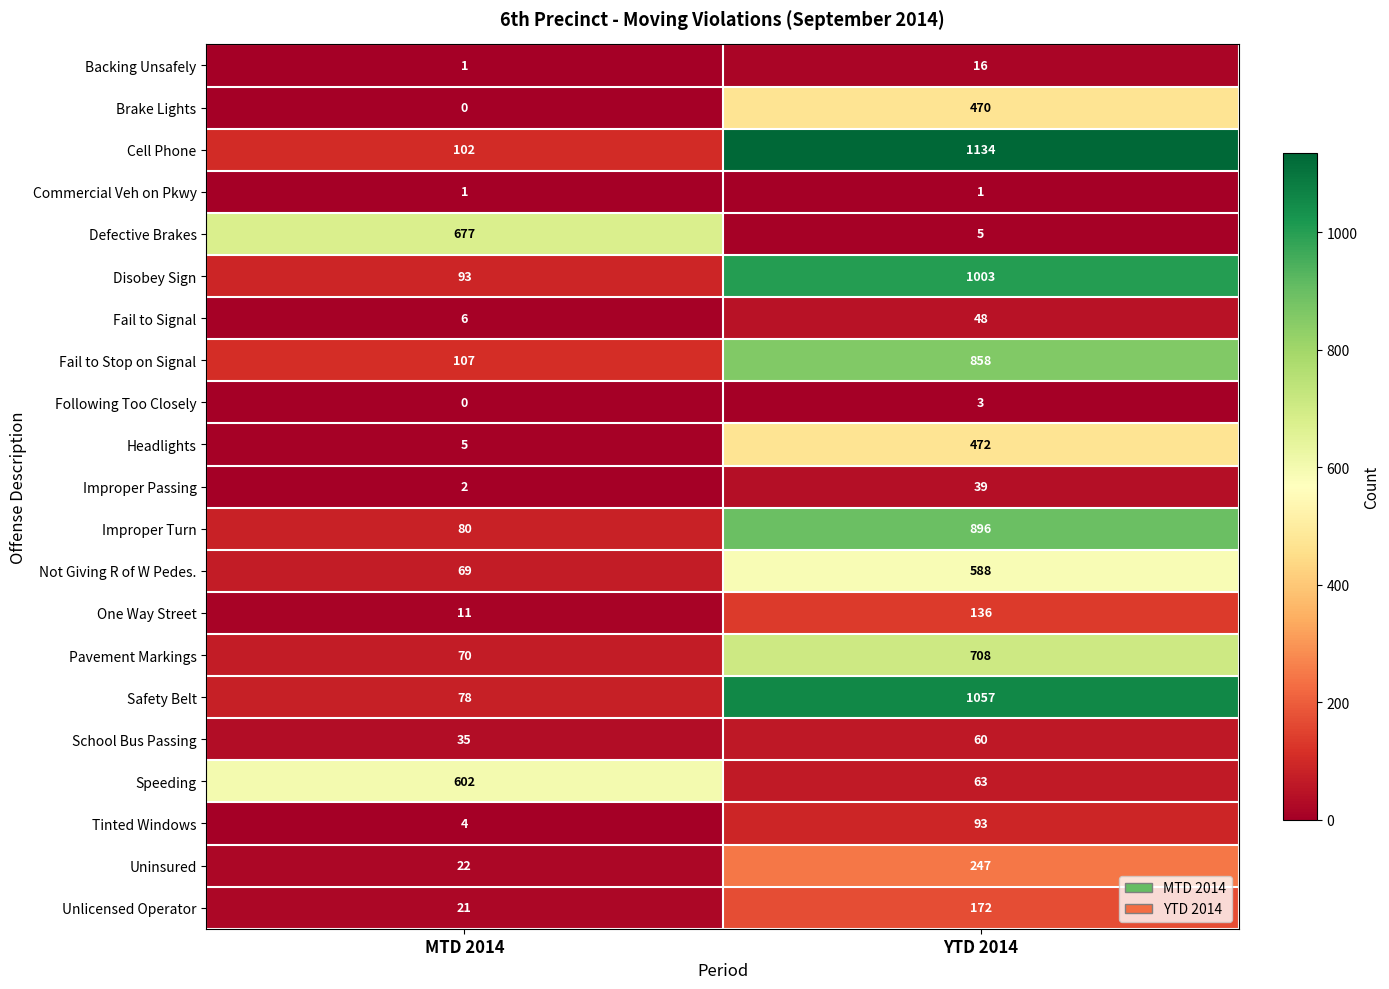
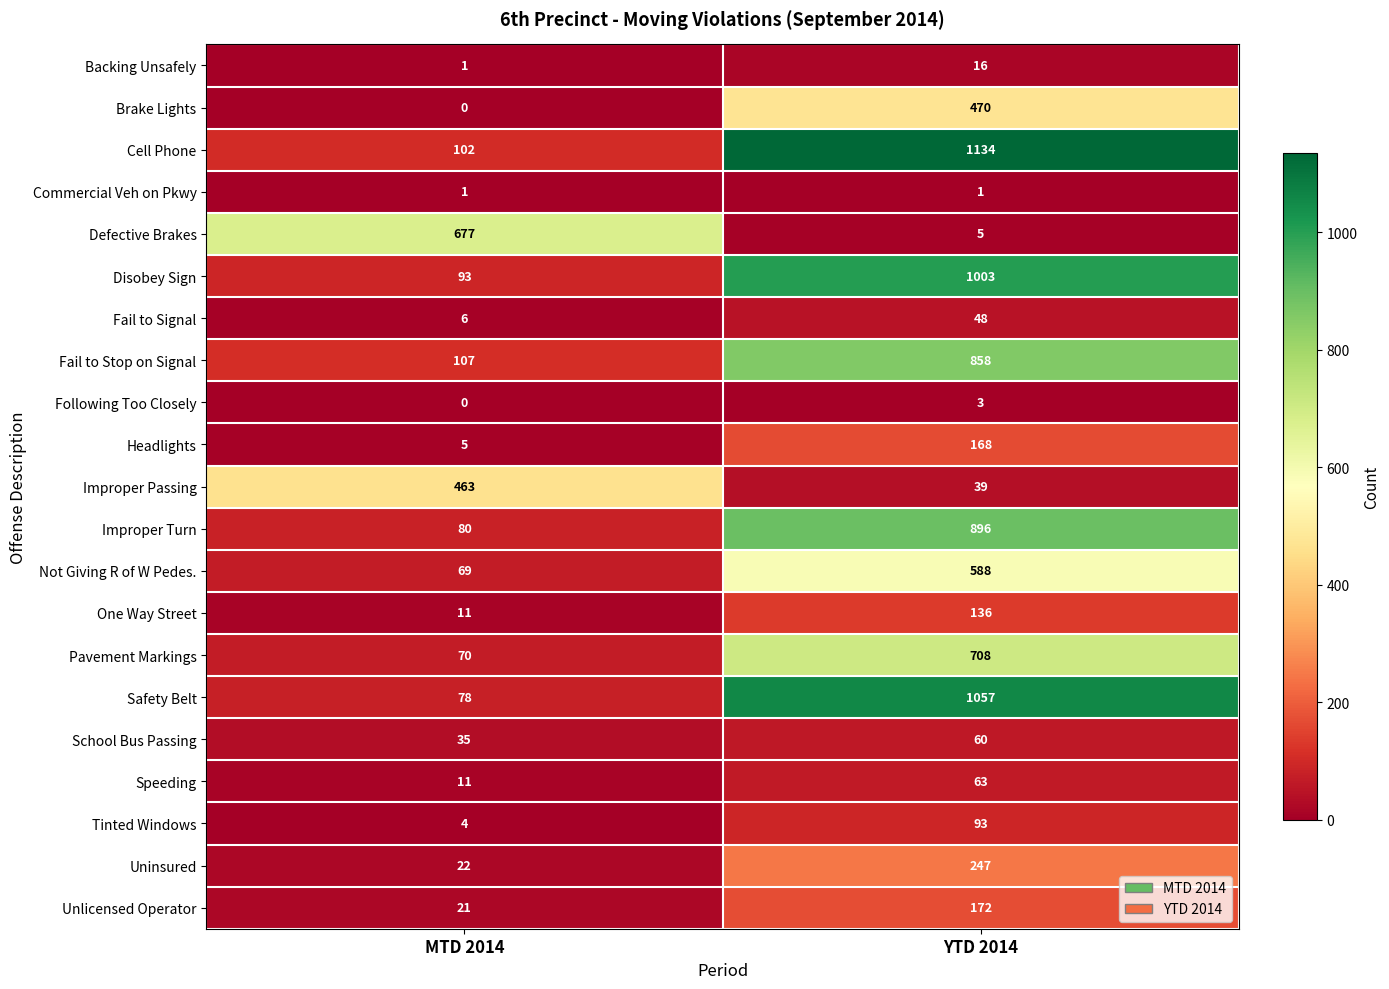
  {
    "Backing Unsafely": {
      "MTD 2014": 1,
      "YTD 2014": 16
    },
    "Brake Lights": {
      "MTD 2014": 0,
      "YTD 2014": 470
    },
    "Cell Phone": {
      "MTD 2014": 102,
      "YTD 2014": 1134
    },
    "Commercial Veh on Pkwy": {
      "MTD 2014": 1,
      "YTD 2014": 1
    },
    "Defective Brakes": {
      "MTD 2014": 677,
      "YTD 2014": 5
    },
    "Disobey Sign": {
      "MTD 2014": 93,
      "YTD 2014": 1003
    },
    "Fail to Signal": {
      "MTD 2014": 6,
      "YTD 2014": 48
    },
    "Fail to Stop on Signal": {
      "MTD 2014": 107,
      "YTD 2014": 858
    },
    "Following Too Closely": {
      "MTD 2014": 0,
      "YTD 2014": 3
    },
    "Headlights": {
      "MTD 2014": 5,
-     "YTD 2014": 472
+     "YTD 2014": 168
    },
    "Improper Passing": {
-     "MTD 2014": 2,
+     "MTD 2014": 463,
      "YTD 2014": 39
    },
    "Improper Turn": {
      "MTD 2014": 80,
      "YTD 2014": 896
    },
    "Not Giving R of W Pedes.": {
      "MTD 2014": 69,
      "YTD 2014": 588
    },
    "One Way Street": {
      "MTD 2014": 11,
      "YTD 2014": 136
    },
    "Pavement Markings": {
      "MTD 2014": 70,
      "YTD 2014": 708
    },
    "Safety Belt": {
      "MTD 2014": 78,
      "YTD 2014": 1057
    },
    "School Bus Passing": {
      "MTD 2014": 35,
      "YTD 2014": 60
    },
    "Speeding": {
-     "MTD 2014": 602,
+     "MTD 2014": 11,
      "YTD 2014": 63
    },
    "Tinted Windows": {
      "MTD 2014": 4,
      "YTD 2014": 93
    },
    "Uninsured": {
      "MTD 2014": 22,
      "YTD 2014": 247
    },
    "Unlicensed Operator": {
      "MTD 2014": 21,
      "YTD 2014": 172
    }
  }
